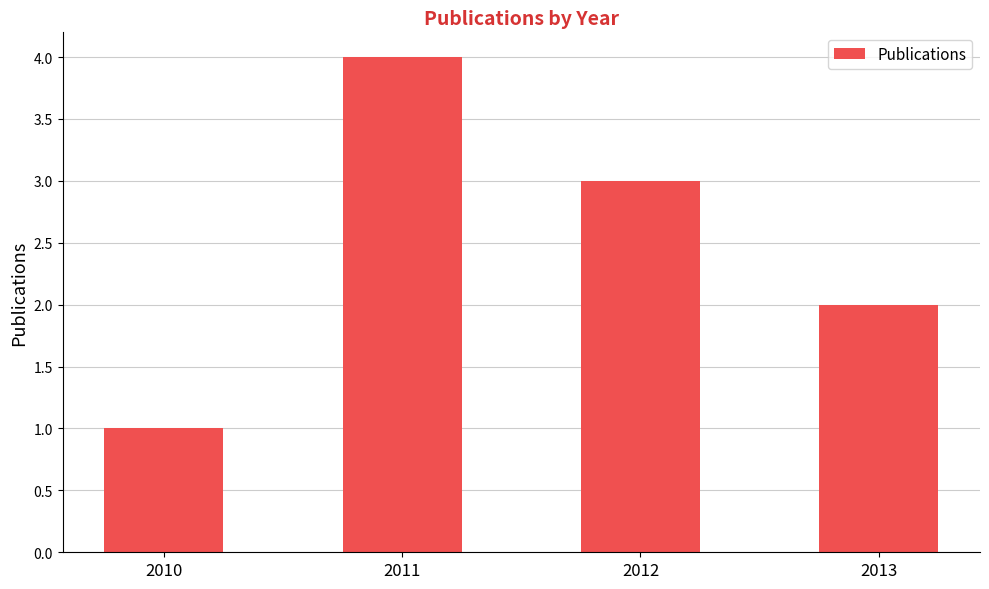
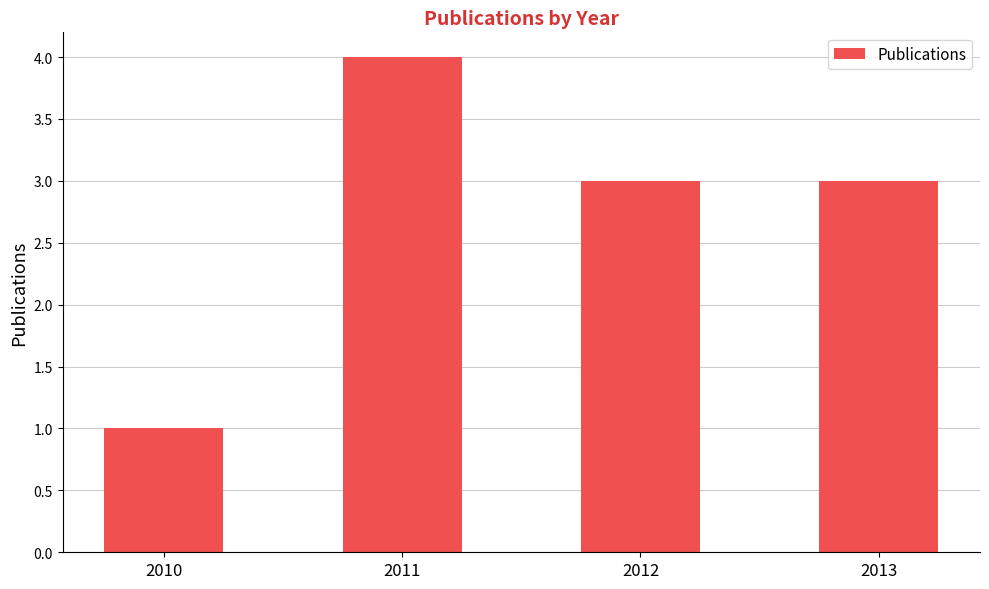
  {
    "2010": 1,
    "2011": 4,
    "2012": 3,
-   "2013": 2
+   "2013": 3
  }
